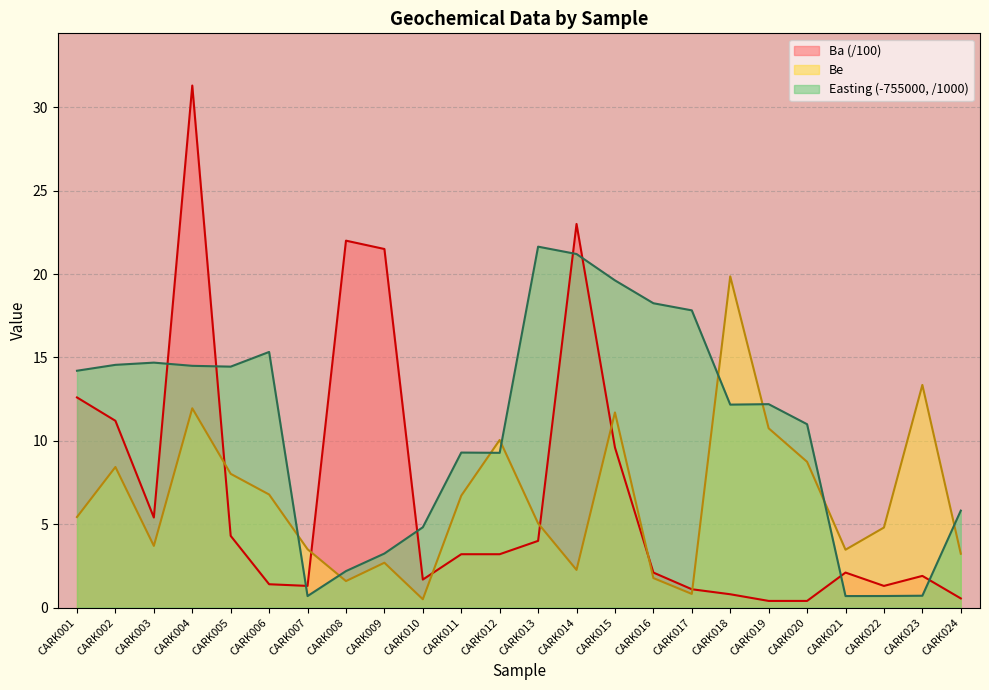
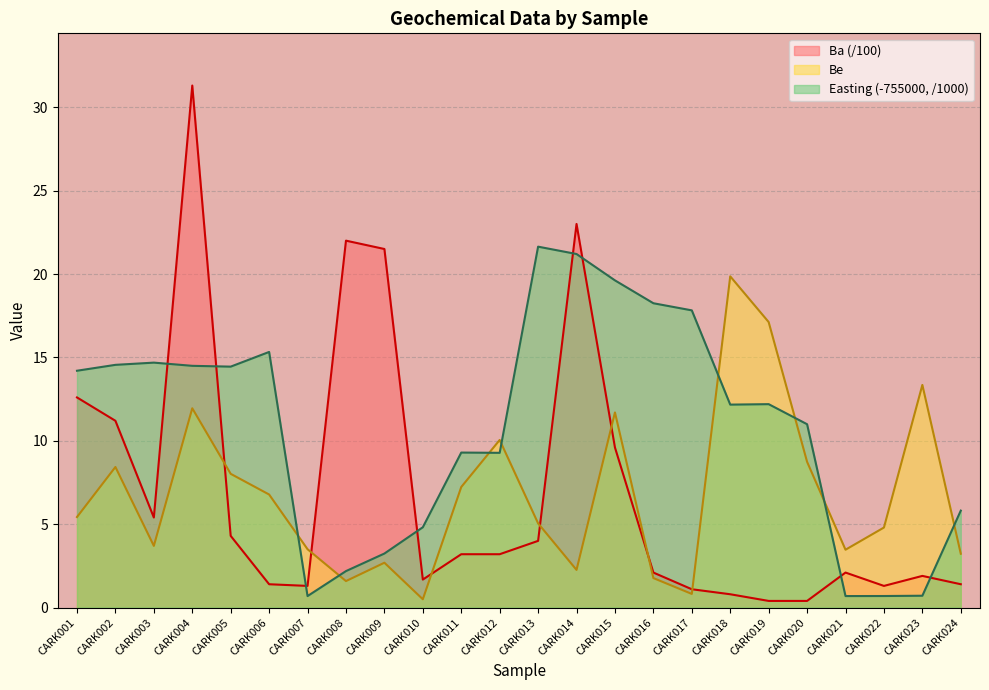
  {
    "Ba (/100)": {
      "CARK001": 12.6,
      "CARK002": 11.2,
      "CARK003": 5.4,
      "CARK004": 31.3,
      "CARK005": 4.3,
      "CARK006": 1.4,
      "CARK007": 1.3,
      "CARK008": 22.0,
      "CARK009": 21.5,
      "CARK010": 1.7,
      "CARK011": 3.2,
      "CARK012": 3.2,
      "CARK013": 4.0,
      "CARK014": 23.0,
      "CARK015": 9.6,
      "CARK016": 2.1,
      "CARK017": 1.1,
      "CARK018": 0.8,
      "CARK019": 0.4,
      "CARK020": 0.4,
      "CARK021": 2.1,
      "CARK022": 1.3,
      "CARK023": 1.9,
-     "CARK024": 0.6
+     "CARK024": 1.4
    },
    "Be": {
      "CARK001": 5.4,
      "CARK002": 8.4,
      "CARK003": 3.7,
      "CARK004": 12.0,
      "CARK005": 8.0,
      "CARK006": 6.8,
      "CARK007": 3.5,
      "CARK008": 1.6,
      "CARK009": 2.7,
      "CARK010": 0.5,
-     "CARK011": 6.7,
+     "CARK011": 7.2,
      "CARK012": 10.1,
      "CARK013": 5.1,
      "CARK014": 2.3,
      "CARK015": 11.7,
      "CARK016": 1.8,
      "CARK017": 0.8,
      "CARK018": 19.9,
-     "CARK019": 10.8,
+     "CARK019": 17.1,
      "CARK020": 8.7,
      "CARK021": 3.5,
      "CARK022": 4.8,
      "CARK023": 13.4,
      "CARK024": 3.2
    },
    "Easting (-755000, /1000)": {
      "CARK001": 14.2,
      "CARK002": 14.6,
      "CARK003": 14.7,
      "CARK004": 14.5,
      "CARK005": 14.4,
      "CARK006": 15.3,
      "CARK007": 0.7,
      "CARK008": 2.2,
      "CARK009": 3.2,
      "CARK010": 4.8,
      "CARK011": 9.3,
      "CARK012": 9.3,
      "CARK013": 21.6,
      "CARK014": 21.2,
      "CARK015": 19.6,
      "CARK016": 18.2,
      "CARK017": 17.8,
      "CARK018": 12.2,
      "CARK019": 12.2,
      "CARK020": 11.0,
      "CARK021": 0.7,
      "CARK022": 0.7,
      "CARK023": 0.7,
      "CARK024": 5.8
    }
  }
